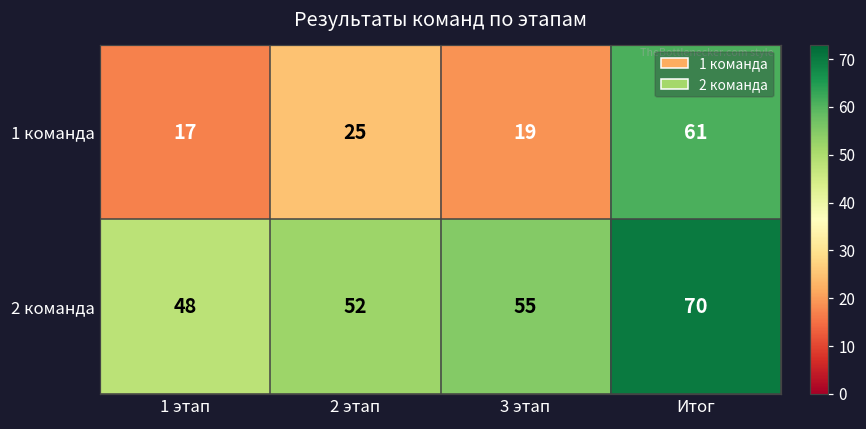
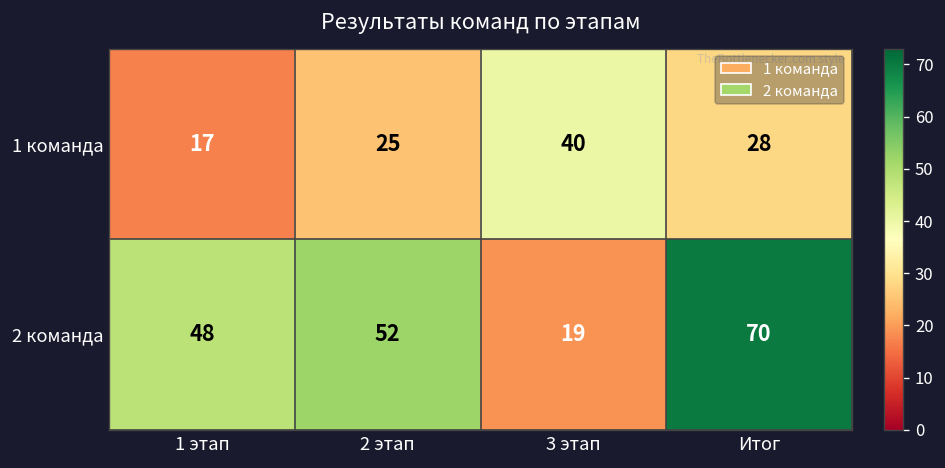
  {
    "1 команда": {
      "1 этап": 17,
      "2 этап": 25,
-     "3 этап": 19,
-     "Итог": 61
+     "3 этап": 40,
+     "Итог": 28
    },
    "2 команда": {
      "1 этап": 48,
      "2 этап": 52,
-     "3 этап": 55,
+     "3 этап": 19,
      "Итог": 70
    }
  }
